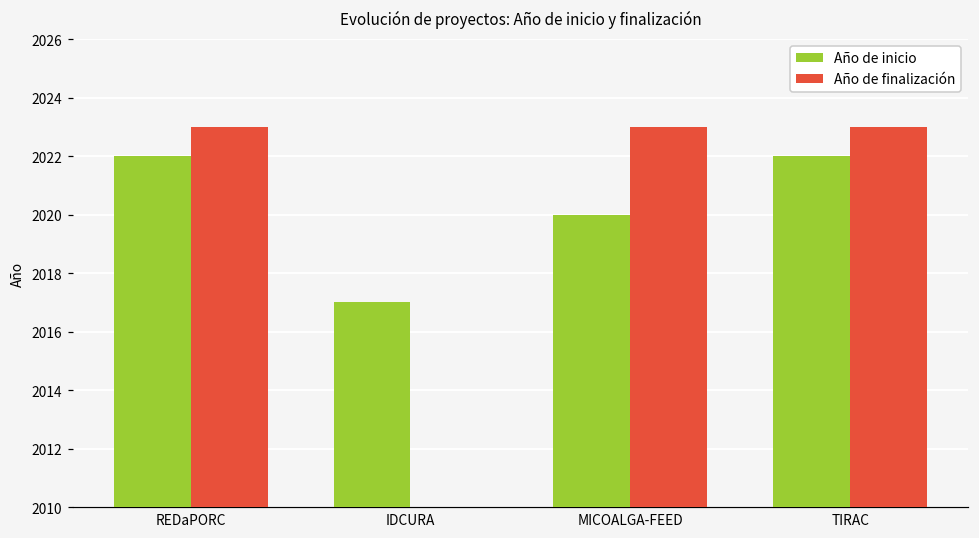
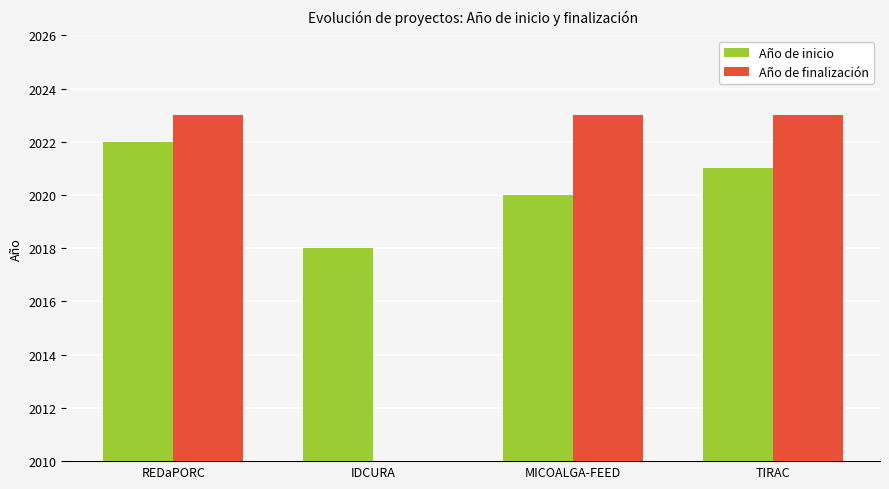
  {
    "Año de inicio": {
      "REDaPORC": 2022,
-     "IDCURA": 2017,
+     "IDCURA": 2018,
      "MICOALGA-FEED": 2020,
-     "TIRAC": 2022
+     "TIRAC": 2021
    },
    "Año de finalización": {
      "REDaPORC": 2023,
      "MICOALGA-FEED": 2023,
      "TIRAC": 2023
    }
  }
